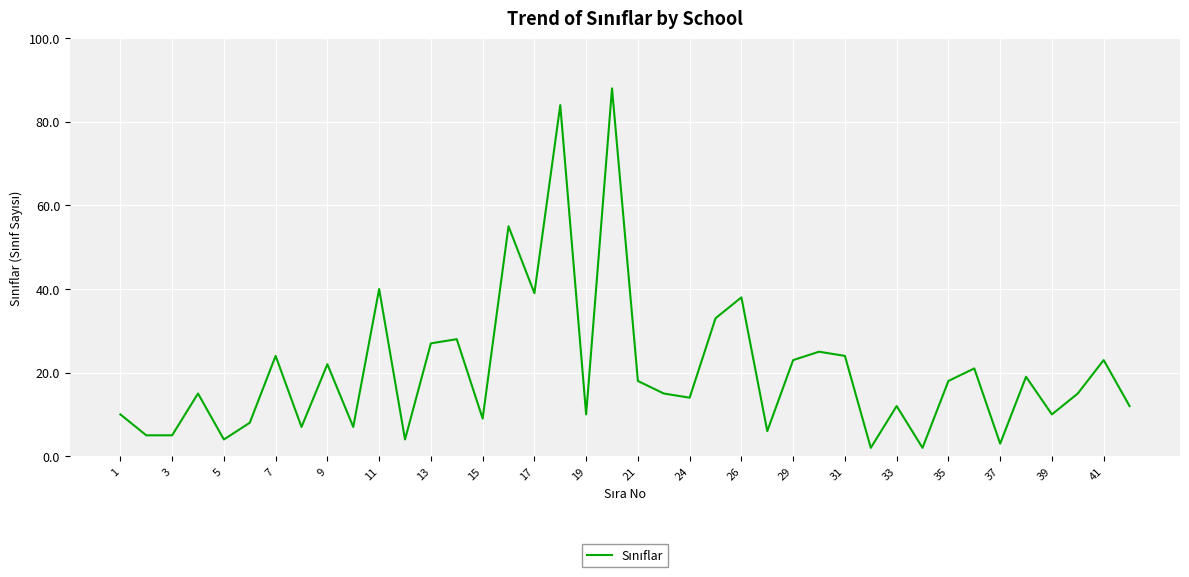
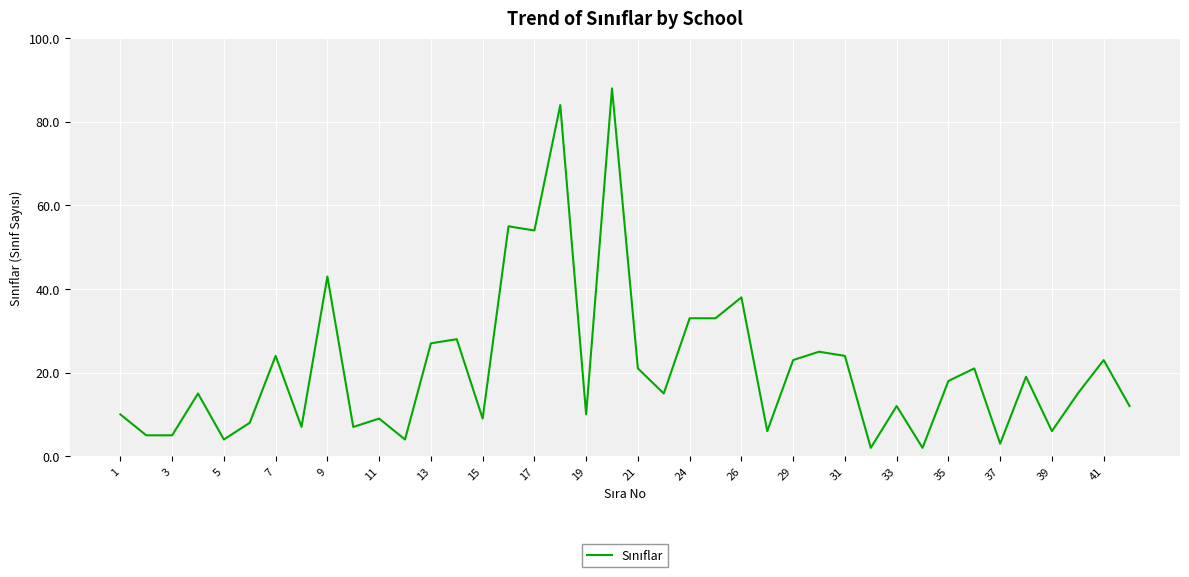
  {
    "1": 10,
    "3": 5,
    "5": 4,
    "7": 24,
-   "9": 22,
-   "11": 40,
+   "9": 43,
+   "11": 9,
    "13": 27,
    "15": 9,
-   "17": 39,
+   "17": 54,
    "19": 10,
-   "21": 18,
-   "24": 14,
+   "21": 21,
+   "24": 33,
    "26": 38,
    "29": 23,
    "31": 24,
    "33": 12,
    "35": 18,
    "37": 3,
-   "39": 10,
+   "39": 6,
    "41": 23
  }
